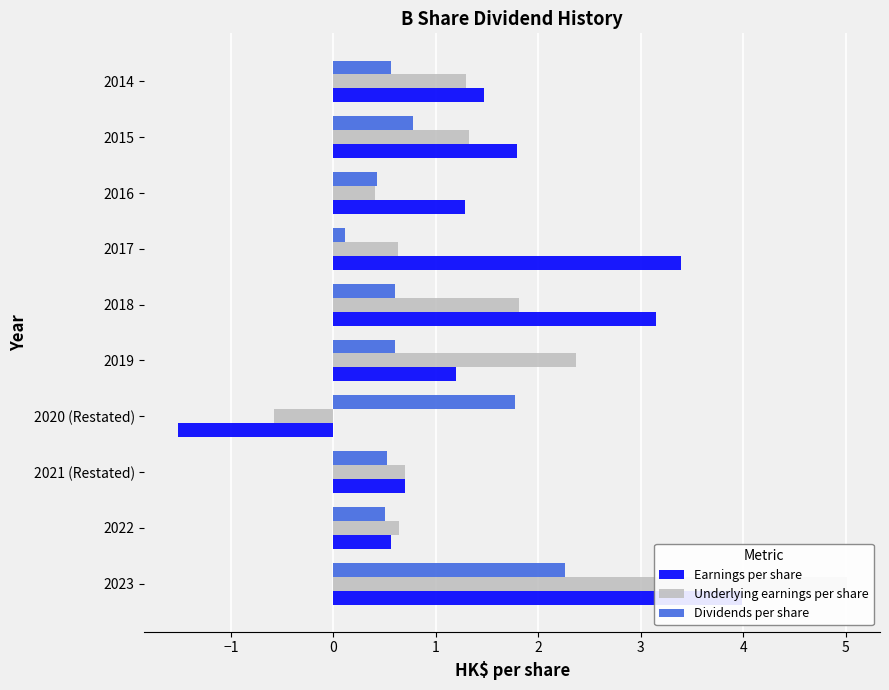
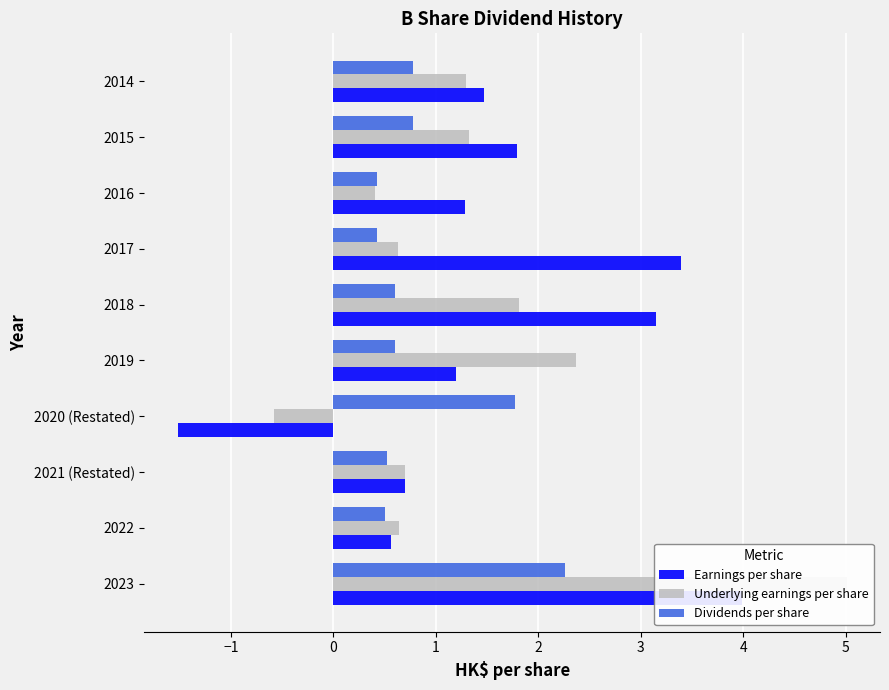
  {
    "Earnings per share": {
      "2014": 1.47,
      "2015": 1.79,
      "2016": 1.28,
      "2017": 3.39,
      "2018": 3.15,
      "2019": 1.20,
      "2020 (Restated)": -1.52,
      "2021 (Restated)": 0.70,
      "2022": 0.56
    },
    "Underlying earnings per share": {
      "2014": 1.29,
      "2015": 1.32,
      "2016": 0.41,
      "2017": 0.63,
      "2018": 1.81,
      "2019": 2.37,
      "2020 (Restated)": -0.58,
      "2021 (Restated)": 0.70,
      "2022": 0.64
    },
    "Dividends per share": {
-     "2014": 0.56,
+     "2014": 0.78,
      "2015": 0.78,
      "2016": 0.42,
-     "2017": 0.11,
+     "2017": 0.42,
      "2018": 0.60,
      "2019": 0.60,
      "2020 (Restated)": 1.77,
      "2021 (Restated)": 0.52,
      "2022": 0.50,
      "2023": 2.26
    }
  }
